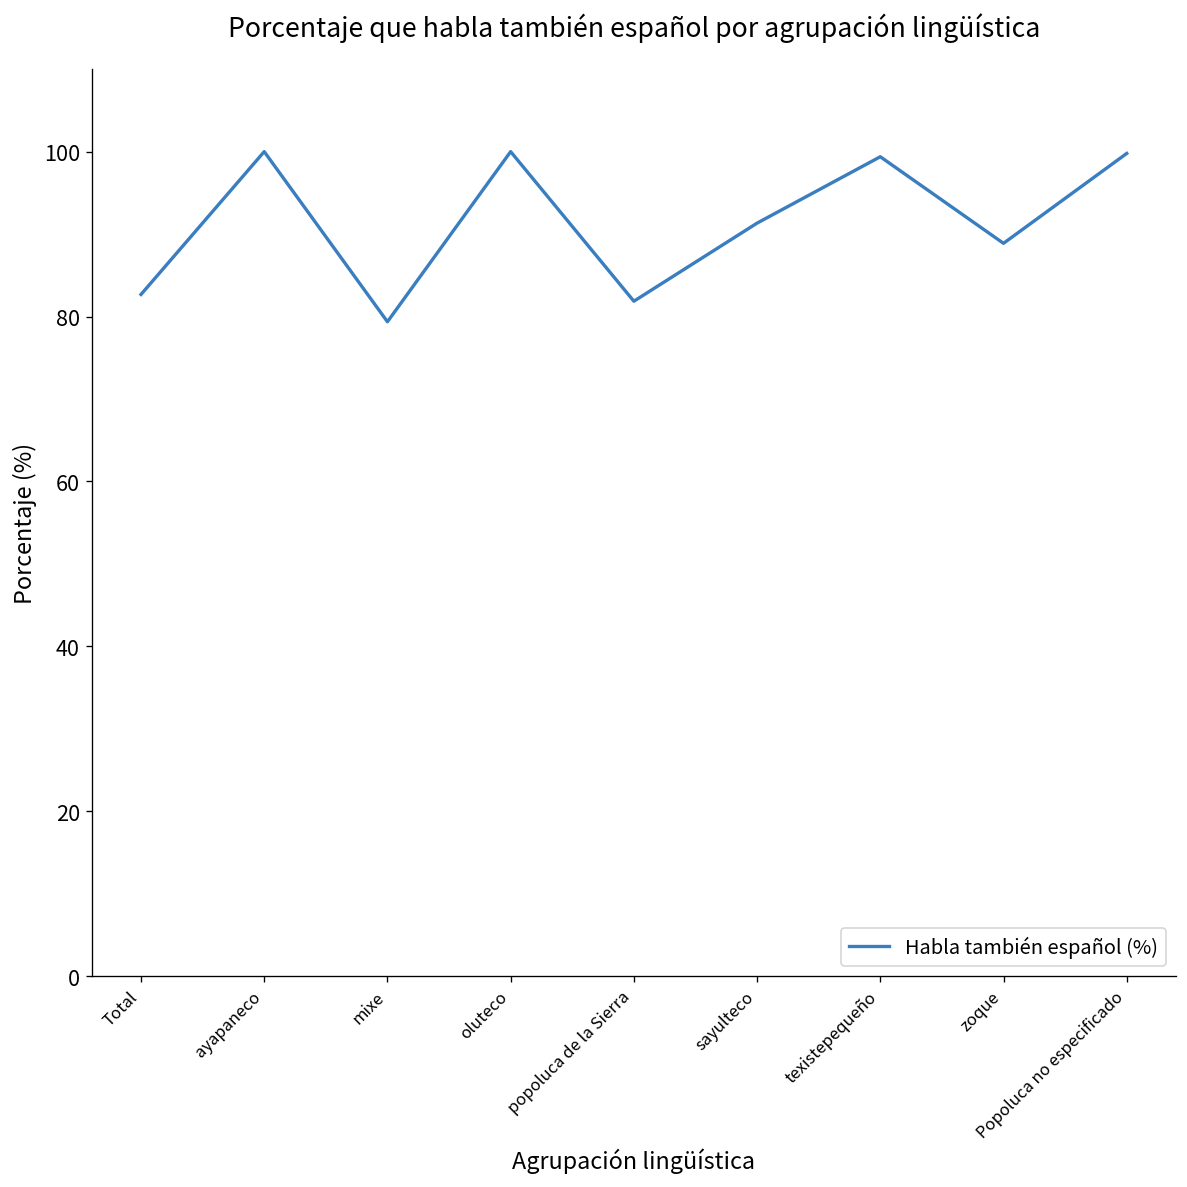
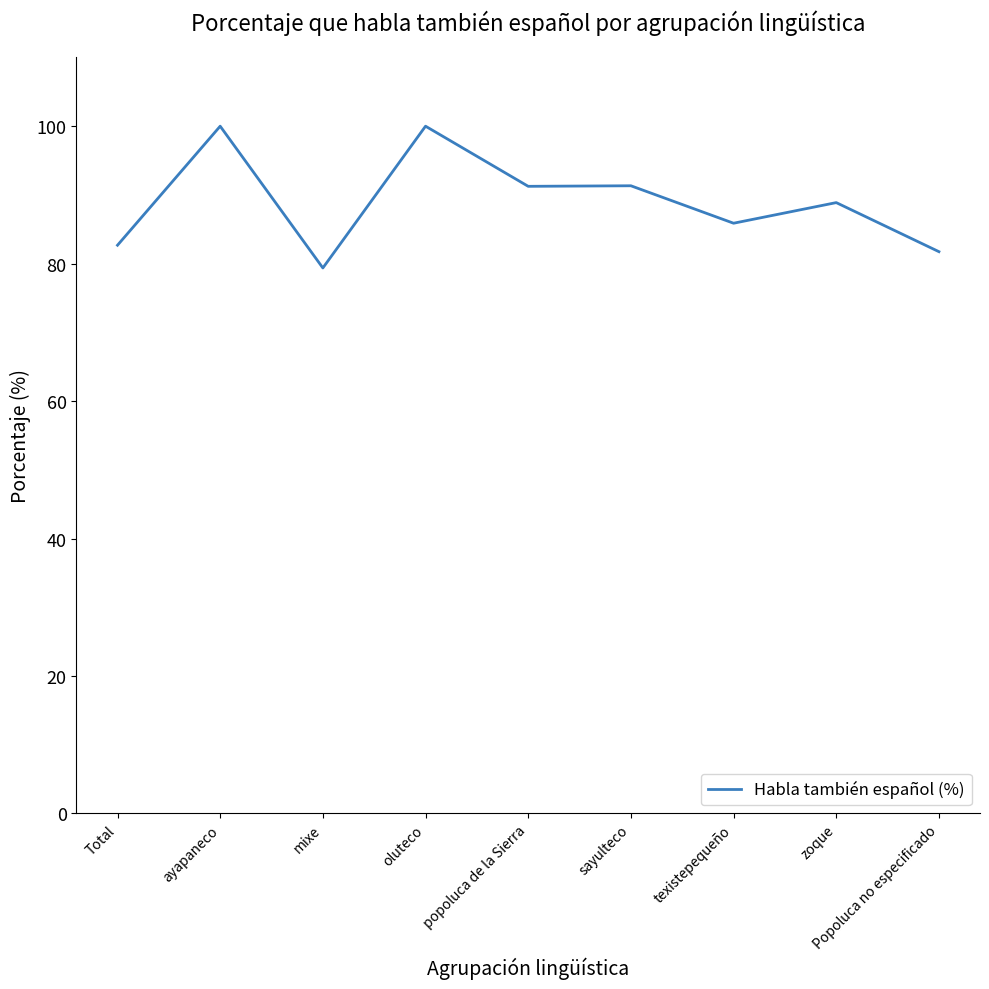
  {
    "Total": 83,
    "ayapaneco": 100,
    "mixe": 79,
    "oluteco": 100,
-   "popoluca de la Sierra": 82,
+   "popoluca de la Sierra": 91,
    "sayulteco": 91,
-   "texistepequeño": 99,
+   "texistepequeño": 86,
    "zoque": 89,
-   "Popoluca no especificado": 100
+   "Popoluca no especificado": 82
  }
